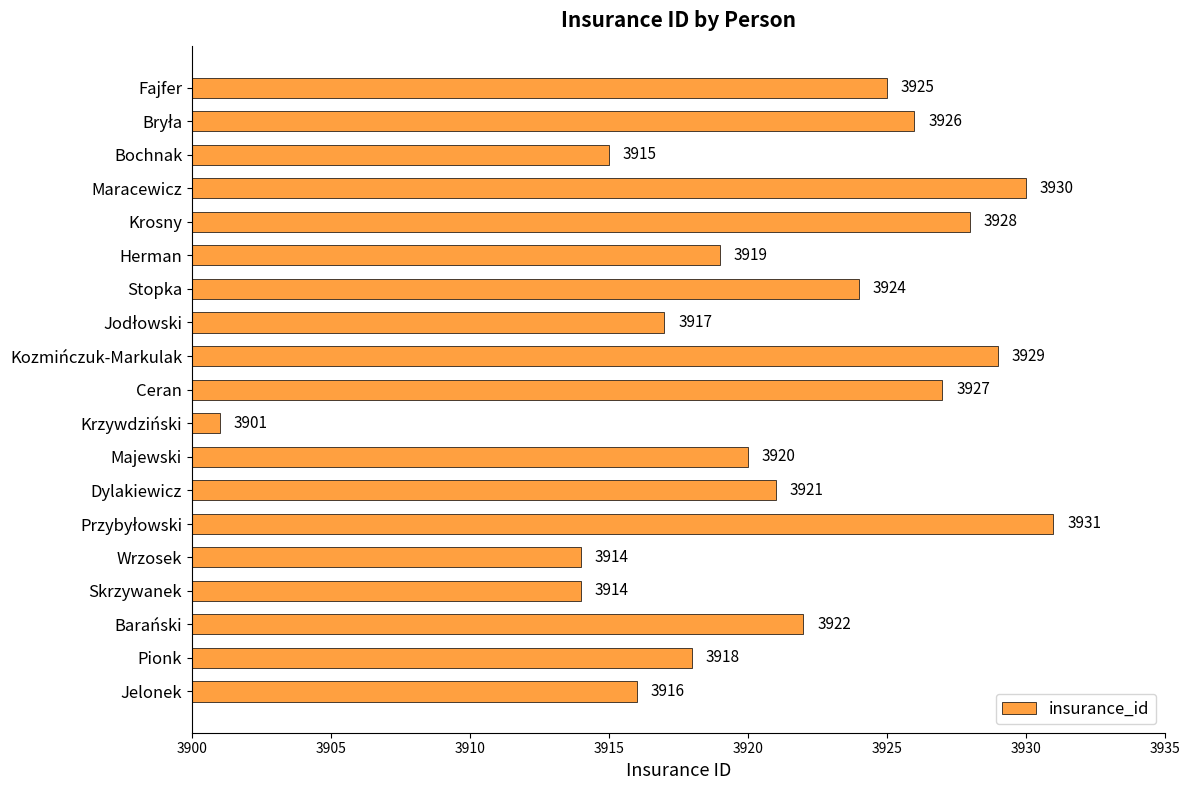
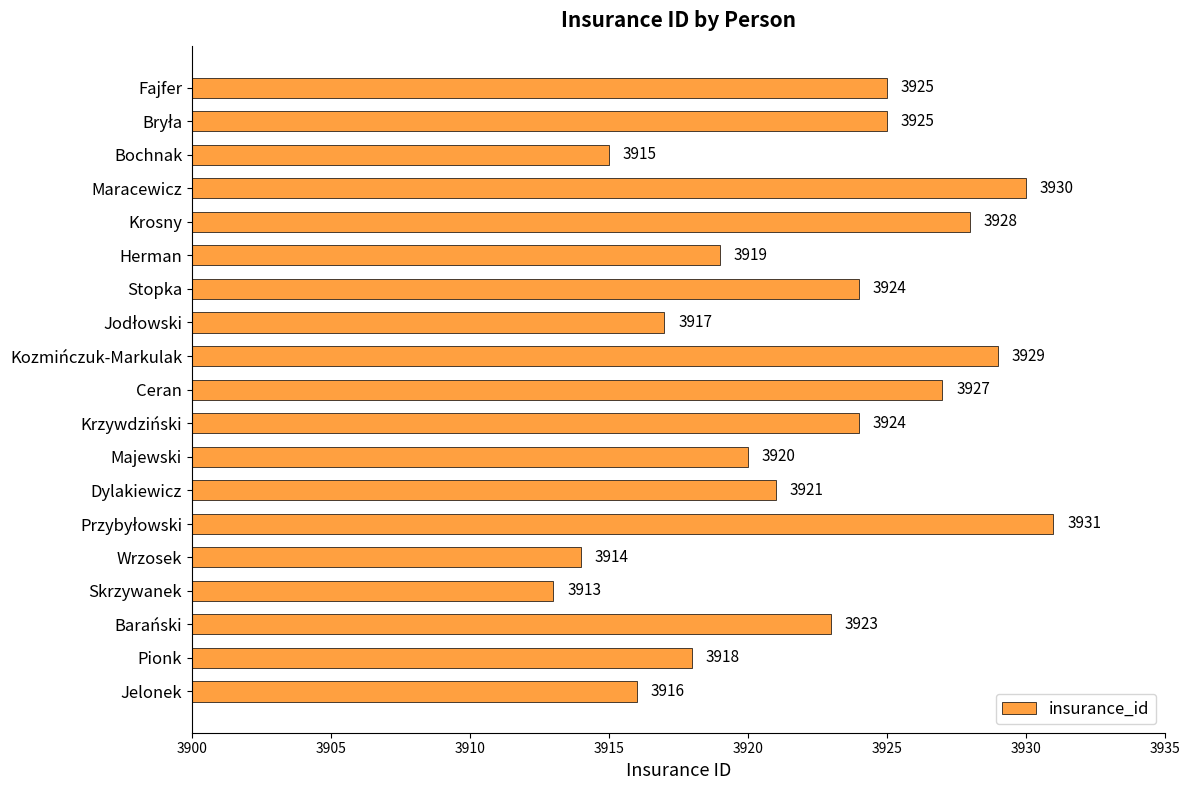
  {
    "Fajfer": 3925,
-   "Bryła": 3926,
+   "Bryła": 3925,
    "Bochnak": 3915,
    "Maracewicz": 3930,
    "Krosny": 3928,
    "Herman": 3919,
    "Stopka": 3924,
    "Jodłowski": 3917,
    "Kozmińczuk-Markulak": 3929,
    "Ceran": 3927,
-   "Krzywdziński": 3901,
+   "Krzywdziński": 3924,
    "Majewski": 3920,
    "Dylakiewicz": 3921,
    "Przybyłowski": 3931,
    "Wrzosek": 3914,
-   "Skrzywanek": 3914,
-   "Barański": 3922,
+   "Skrzywanek": 3913,
+   "Barański": 3923,
    "Pionk": 3918,
    "Jelonek": 3916
  }
